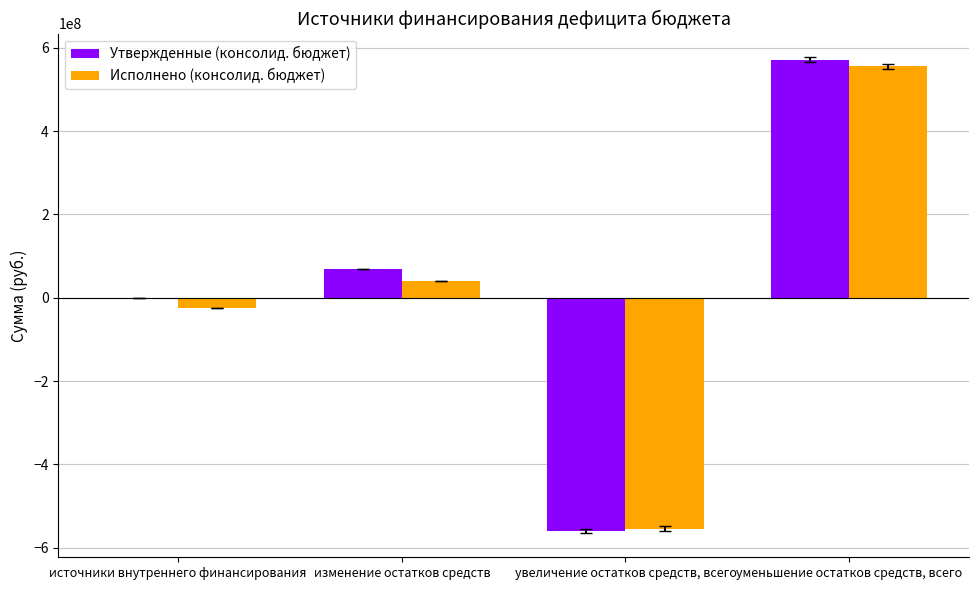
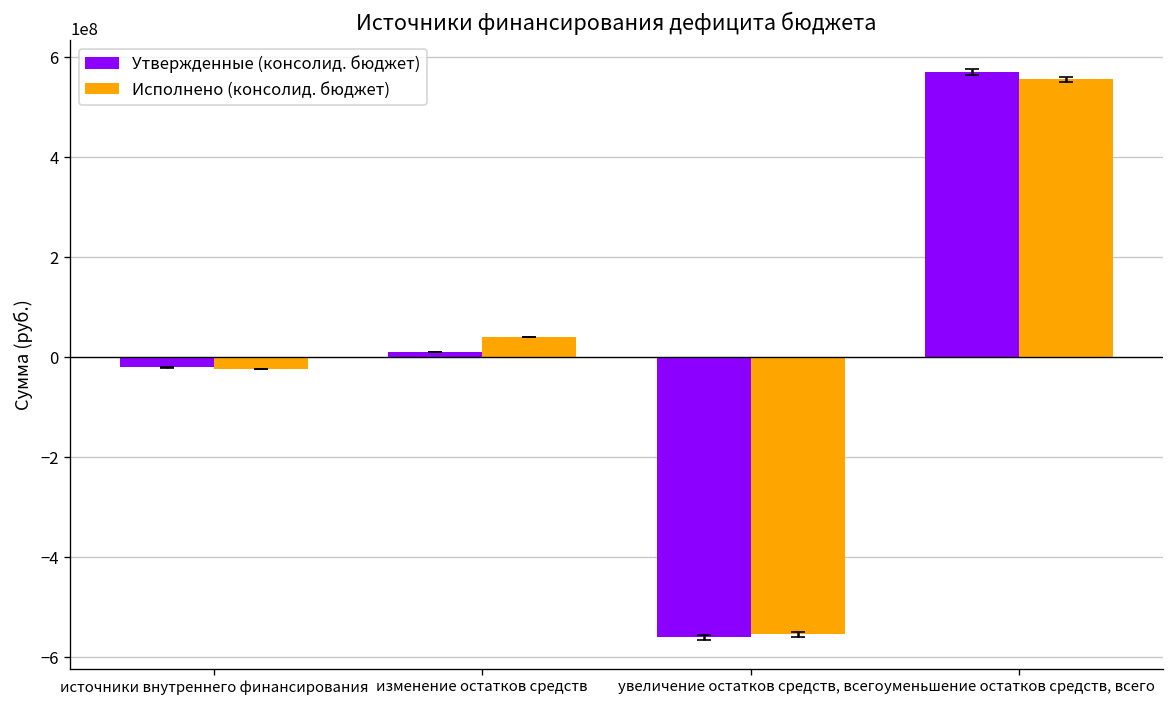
  {
    "Утвержденные (консолид. бюджет)": {
-     "источники внутреннего финансирования": 0,
-     "изменение остатков средств": 70000000,
+     "источники внутреннего финансирования": -20000000,
+     "изменение остатков средств": 10000000,
      "увеличение остатков средств, всего": -560000000,
      "уменьшение остатков средств, всего": 570000000
    },
    "Исполнено (консолид. бюджет)": {
      "источники внутреннего финансирования": -20000000,
      "изменение остатков средств": 40000000,
      "увеличение остатков средств, всего": -550000000,
      "уменьшение остатков средств, всего": 560000000
    }
  }
